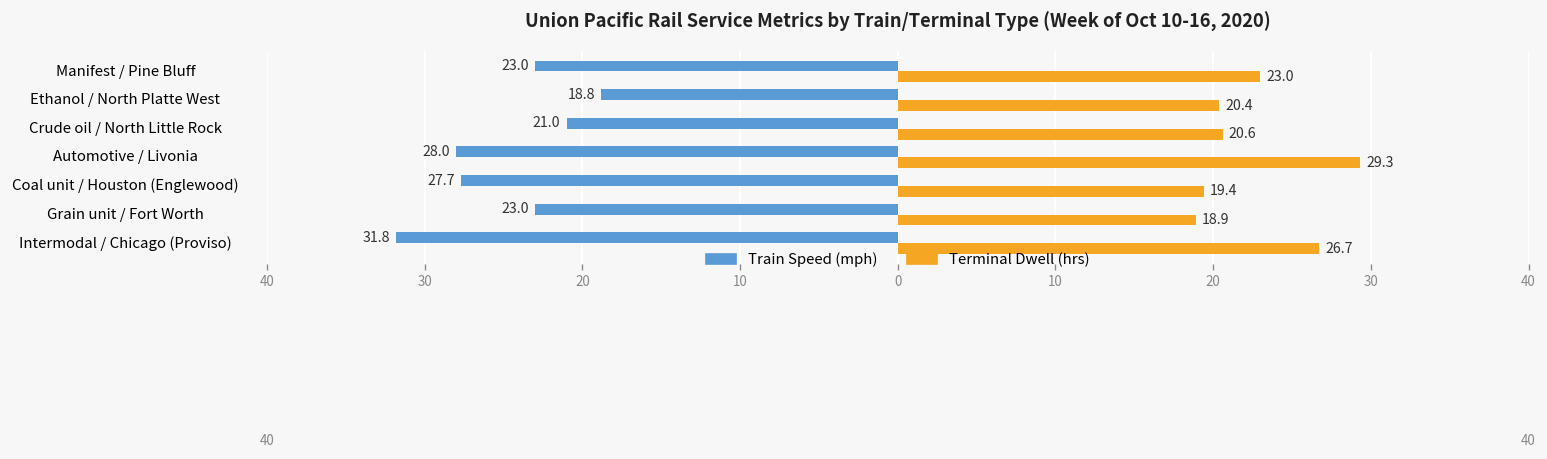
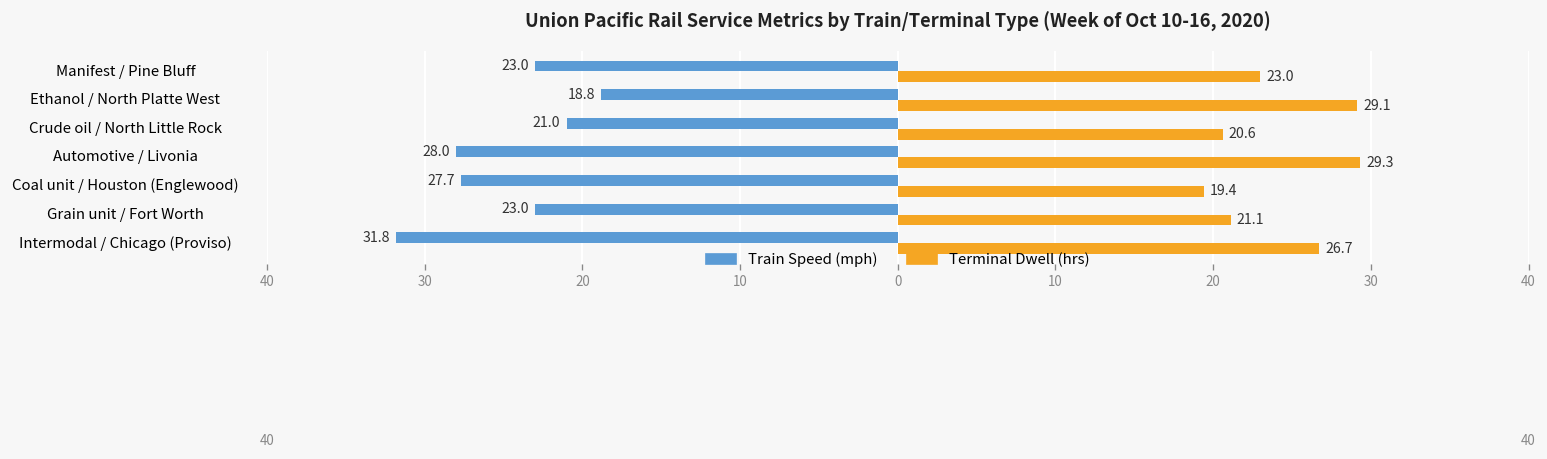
  {
    "Terminal Dwell (hrs)": {
      "Manifest / Pine Bluff": 23.0,
-     "Ethanol / North Platte West": 20.4,
+     "Ethanol / North Platte West": 29.1,
      "Crude oil / North Little Rock": 20.6,
      "Automotive / Livonia": 29.3,
      "Coal unit / Houston (Englewood)": 19.4,
-     "Grain unit / Fort Worth": 18.9,
+     "Grain unit / Fort Worth": 21.1,
      "Intermodal / Chicago (Proviso)": 26.7
    }
  }
